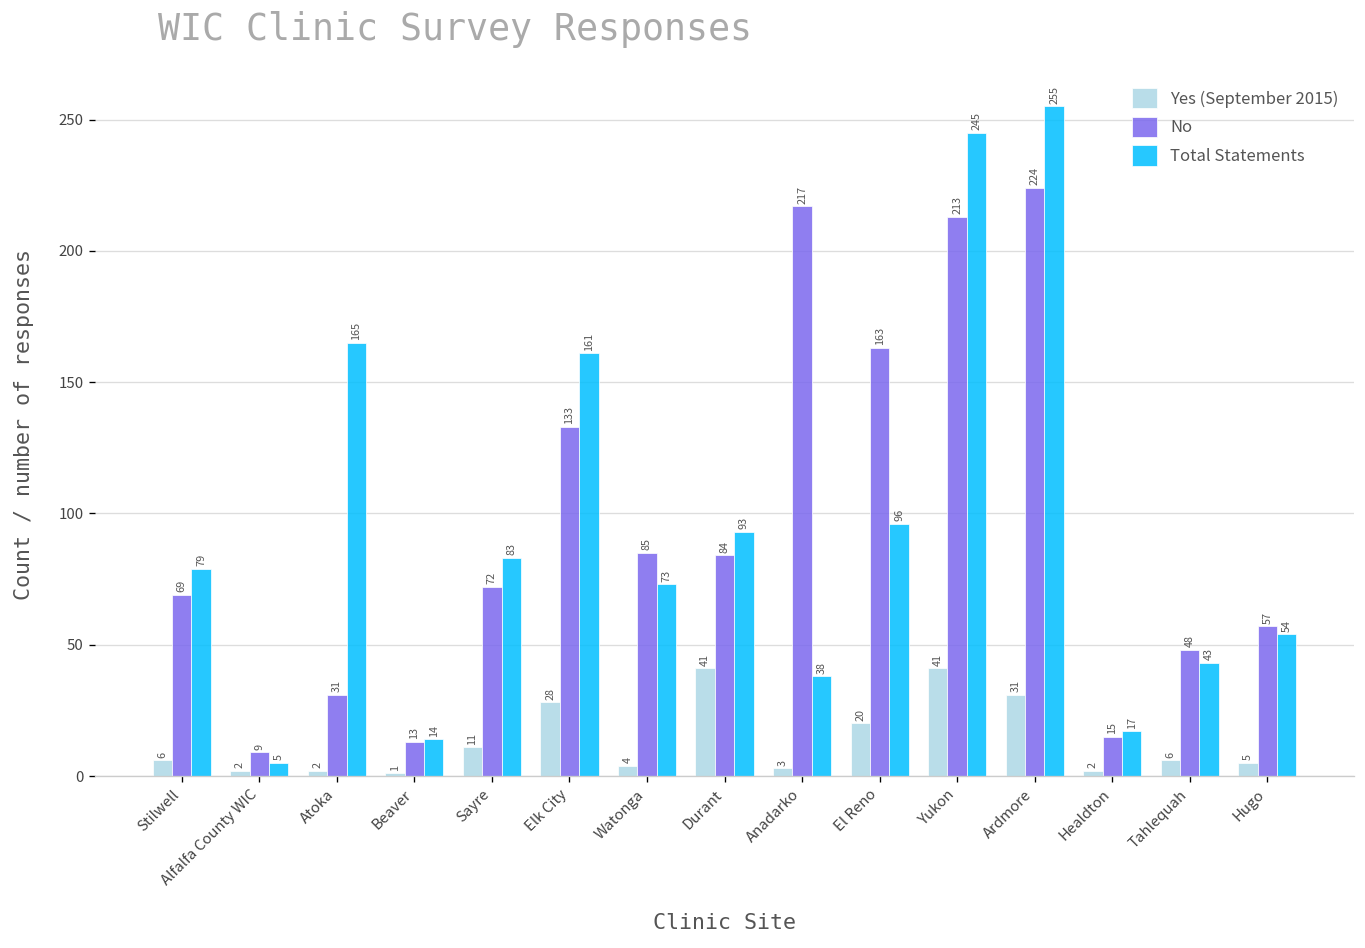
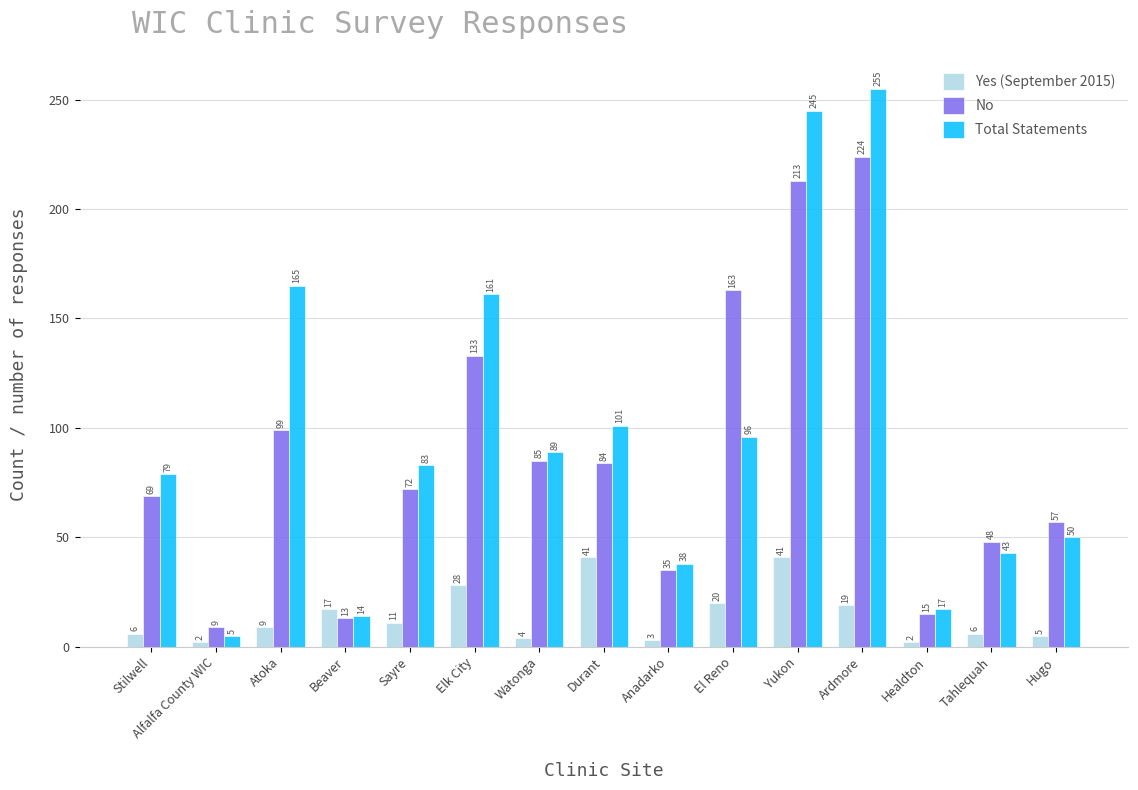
  {
    "Yes (September 2015)": {
      "Stilwell": 6,
      "Alfalfa County WIC": 2,
-     "Atoka": 2,
-     "Beaver": 1,
+     "Atoka": 9,
+     "Beaver": 17,
      "Sayre": 11,
      "Elk City": 28,
      "Watonga": 4,
      "Durant": 41,
      "Anadarko": 3,
      "El Reno": 20,
      "Yukon": 41,
-     "Ardmore": 31,
+     "Ardmore": 19,
      "Healdton": 2,
      "Tahlequah": 6,
      "Hugo": 5
    },
    "No": {
      "Stilwell": 69,
      "Alfalfa County WIC": 9,
-     "Atoka": 31,
+     "Atoka": 99,
      "Beaver": 13,
      "Sayre": 72,
      "Elk City": 133,
      "Watonga": 85,
      "Durant": 84,
-     "Anadarko": 217,
+     "Anadarko": 35,
      "El Reno": 163,
      "Yukon": 213,
      "Ardmore": 224,
      "Healdton": 15,
      "Tahlequah": 48,
      "Hugo": 57
    },
    "Total Statements": {
      "Stilwell": 79,
      "Alfalfa County WIC": 5,
      "Atoka": 165,
      "Beaver": 14,
      "Sayre": 83,
      "Elk City": 161,
-     "Watonga": 73,
-     "Durant": 93,
+     "Watonga": 89,
+     "Durant": 101,
      "Anadarko": 38,
      "El Reno": 96,
      "Yukon": 245,
      "Ardmore": 255,
      "Healdton": 17,
      "Tahlequah": 43,
-     "Hugo": 54
+     "Hugo": 50
    }
  }
